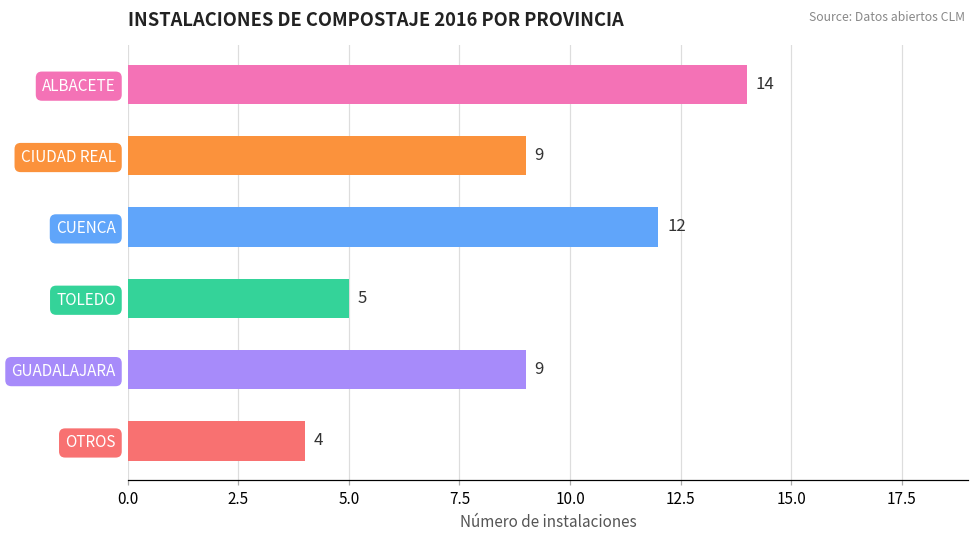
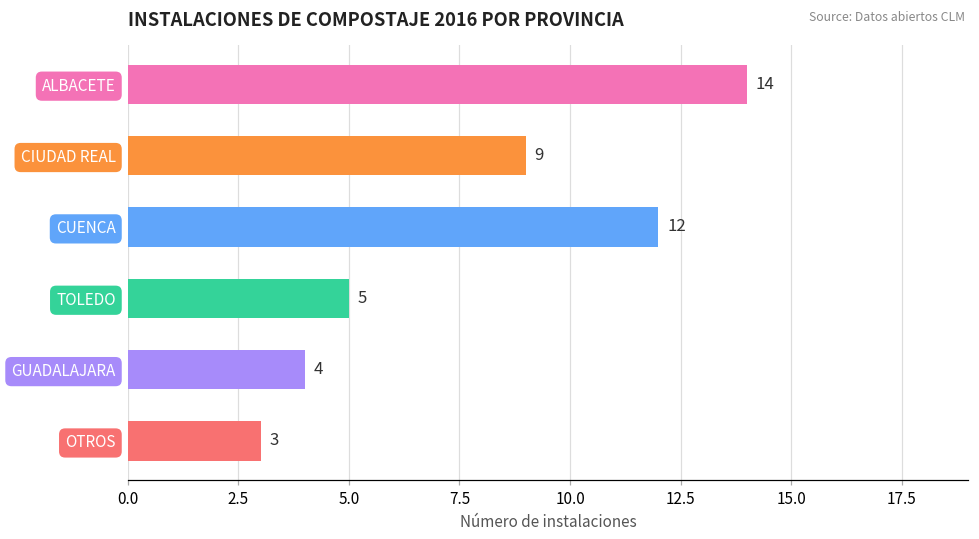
  {
    "ALBACETE": 14,
    "CIUDAD REAL": 9,
    "CUENCA": 12,
    "TOLEDO": 5,
-   "GUADALAJARA": 9,
-   "OTROS": 4
+   "GUADALAJARA": 4,
+   "OTROS": 3
  }
